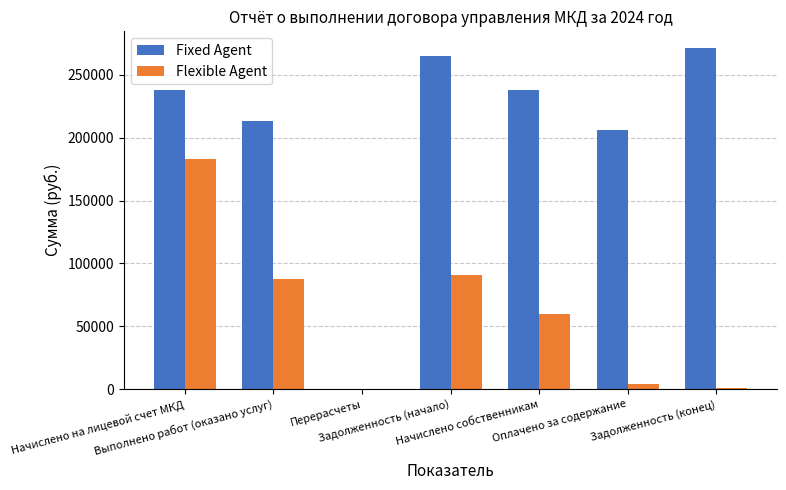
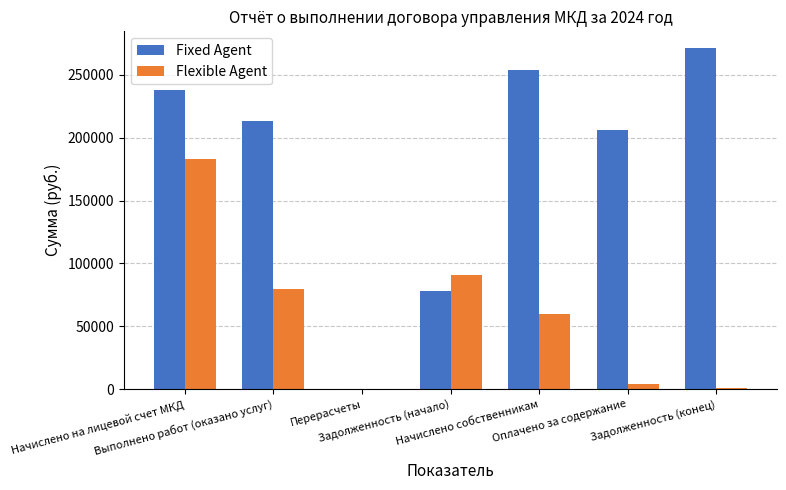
  {
    "Fixed Agent": {
      "Начислено на лицевой счет МКД": 238000,
      "Выполнено работ (оказано услуг)": 214000,
      "Перерасчеты": 0,
-     "Задолженность (начало)": 265000,
-     "Начислено собственникам": 238000,
+     "Задолженность (начало)": 78000,
+     "Начислено собственникам": 254000,
      "Оплачено за содержание": 206000,
      "Задолженность (конец)": 271000
    },
    "Flexible Agent": {
      "Начислено на лицевой счет МКД": 183000,
-     "Выполнено работ (оказано услуг)": 88000,
+     "Выполнено работ (оказано услуг)": 80000,
      "Перерасчеты": 0,
      "Задолженность (начало)": 91000,
      "Начислено собственникам": 60000,
      "Оплачено за содержание": 4000
    }
  }
